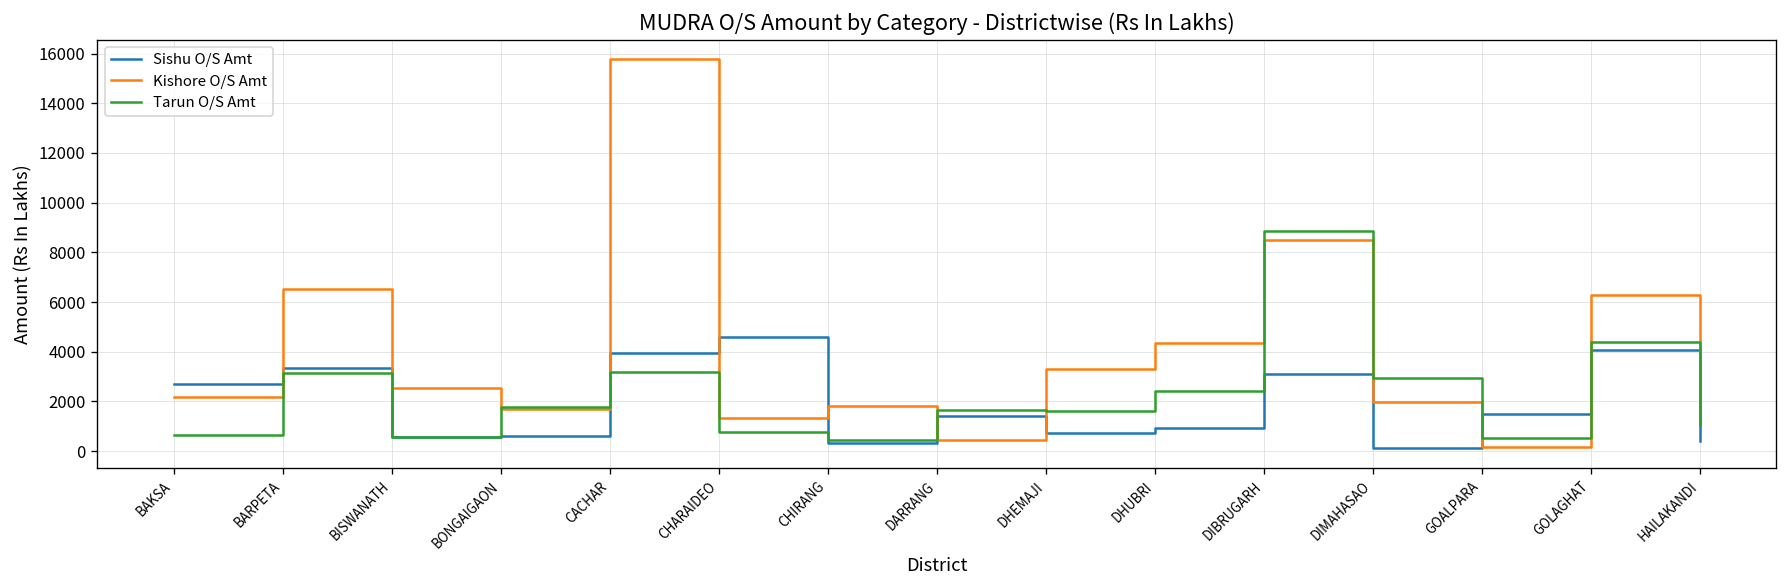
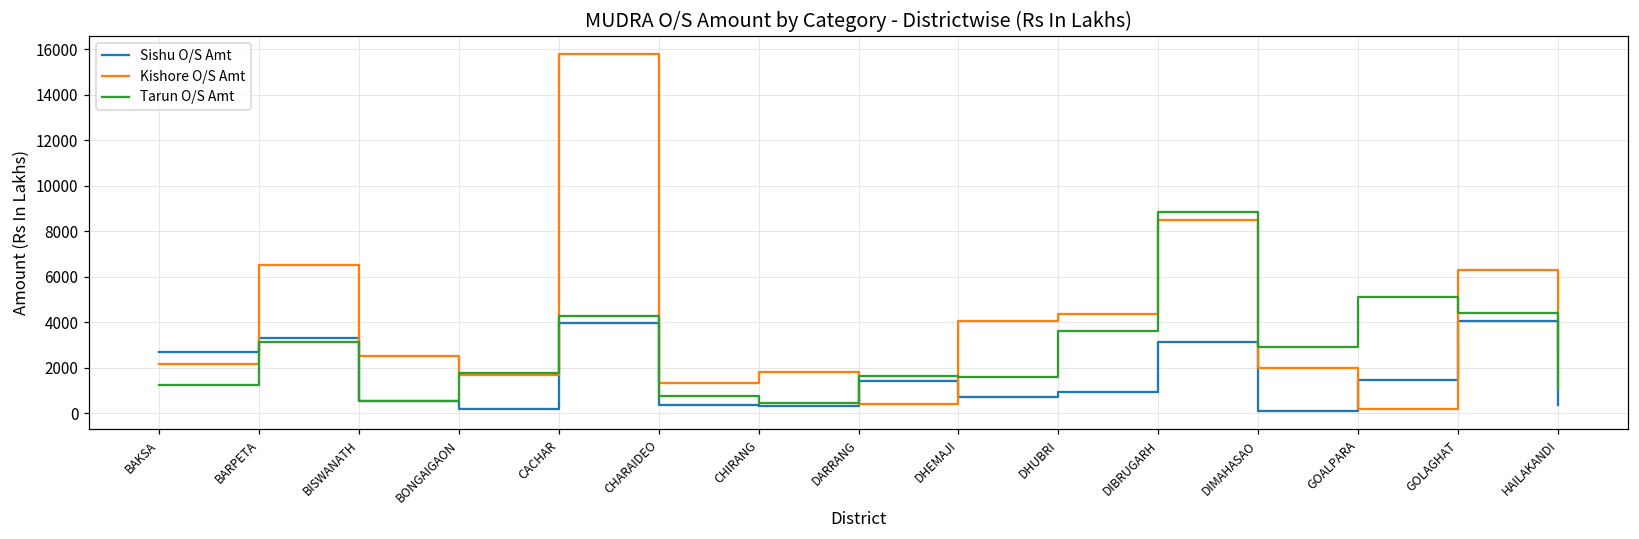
  {
    "Sishu O/S Amt": {
      "BAKSA": 2700,
      "BARPETA": 3300,
-     "BONGAIGAON": 600,
+     "BONGAIGAON": 200,
      "CACHAR": 4000,
-     "CHARAIDEO": 4600,
+     "CHARAIDEO": 400,
      "CHIRANG": 300,
      "DARRANG": 1400,
      "DHEMAJI": 700,
      "DHUBRI": 900,
      "DIBRUGARH": 3100,
      "DIMAHASAO": 100,
      "GOALPARA": 1500,
      "GOLAGHAT": 4100,
      "HAILAKANDI": 400
    },
    "Kishore O/S Amt": {
      "BAKSA": 2200,
      "BARPETA": 6500,
      "BISWANATH": 2500,
      "CACHAR": 15800,
      "CHARAIDEO": 1300,
      "CHIRANG": 1800,
      "DARRANG": 400,
-     "DHEMAJI": 3300,
+     "DHEMAJI": 4100,
      "DHUBRI": 4400,
      "DIBRUGARH": 8500,
      "DIMAHASAO": 2000,
      "GOALPARA": 200,
      "GOLAGHAT": 6300,
      "HAILAKANDI": 2700
    },
    "Tarun O/S Amt": {
-     "BAKSA": 700,
+     "BAKSA": 1200,
      "BARPETA": 3100,
-     "CACHAR": 3200,
+     "CACHAR": 4300,
      "CHARAIDEO": 800,
      "CHIRANG": 500,
      "DARRANG": 1700,
      "DHEMAJI": 1600,
-     "DHUBRI": 2400,
+     "DHUBRI": 3600,
      "DIBRUGARH": 8900,
      "DIMAHASAO": 2900,
-     "GOALPARA": 500,
+     "GOALPARA": 5100,
      "GOLAGHAT": 4400,
      "HAILAKANDI": 1100
    }
  }
